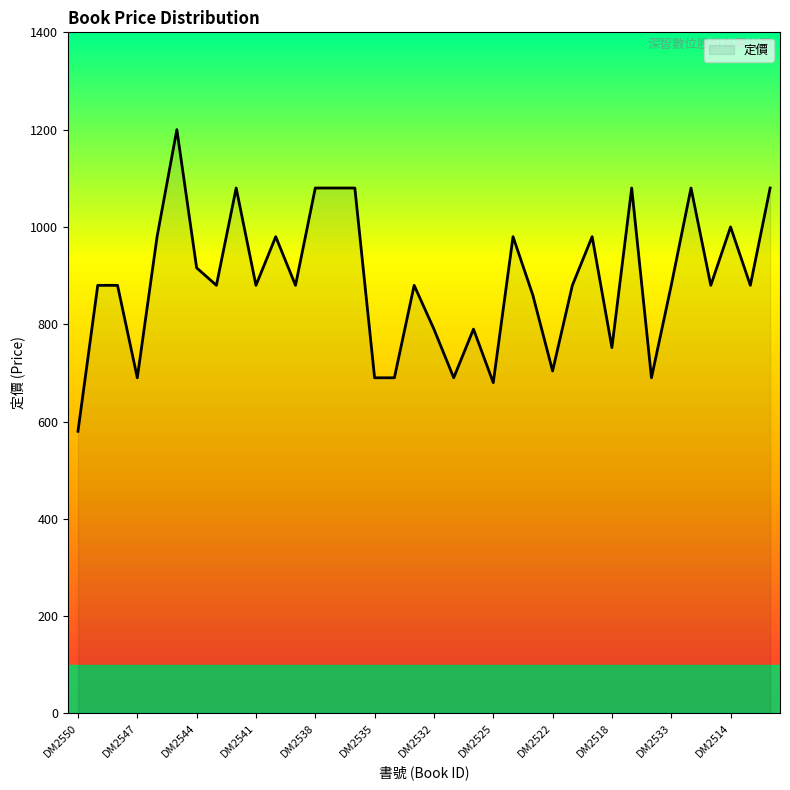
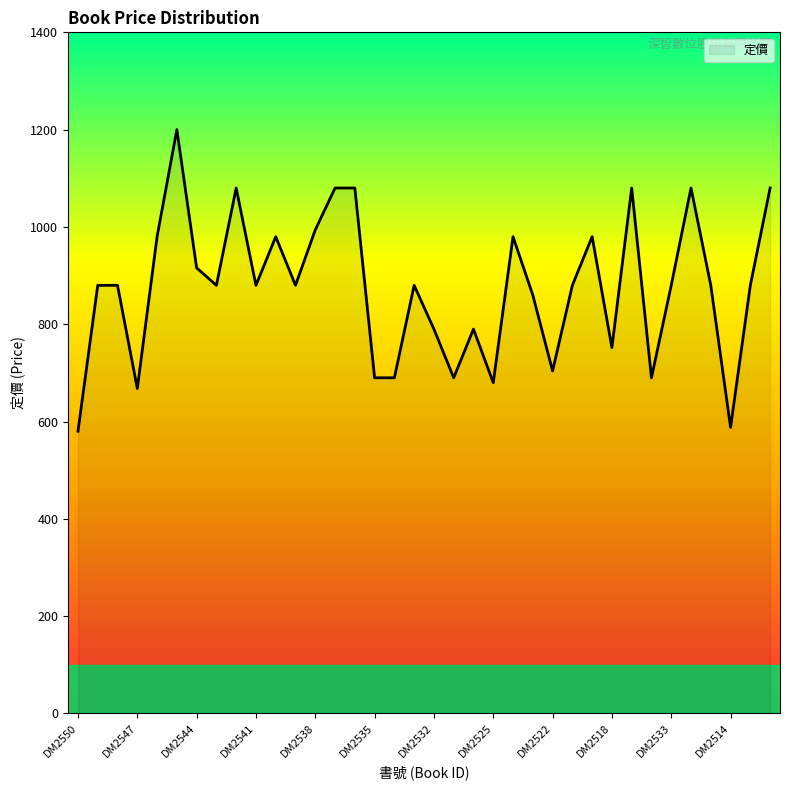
  {
    "DM2550": 580,
-   "DM2547": 690,
+   "DM2547": 670,
    "DM2544": 920,
    "DM2541": 880,
-   "DM2538": 1080,
+   "DM2538": 990,
    "DM2535": 690,
    "DM2532": 790,
    "DM2525": 680,
    "DM2522": 700,
    "DM2518": 750,
-   "DM2514": 1000
+   "DM2514": 590
  }
